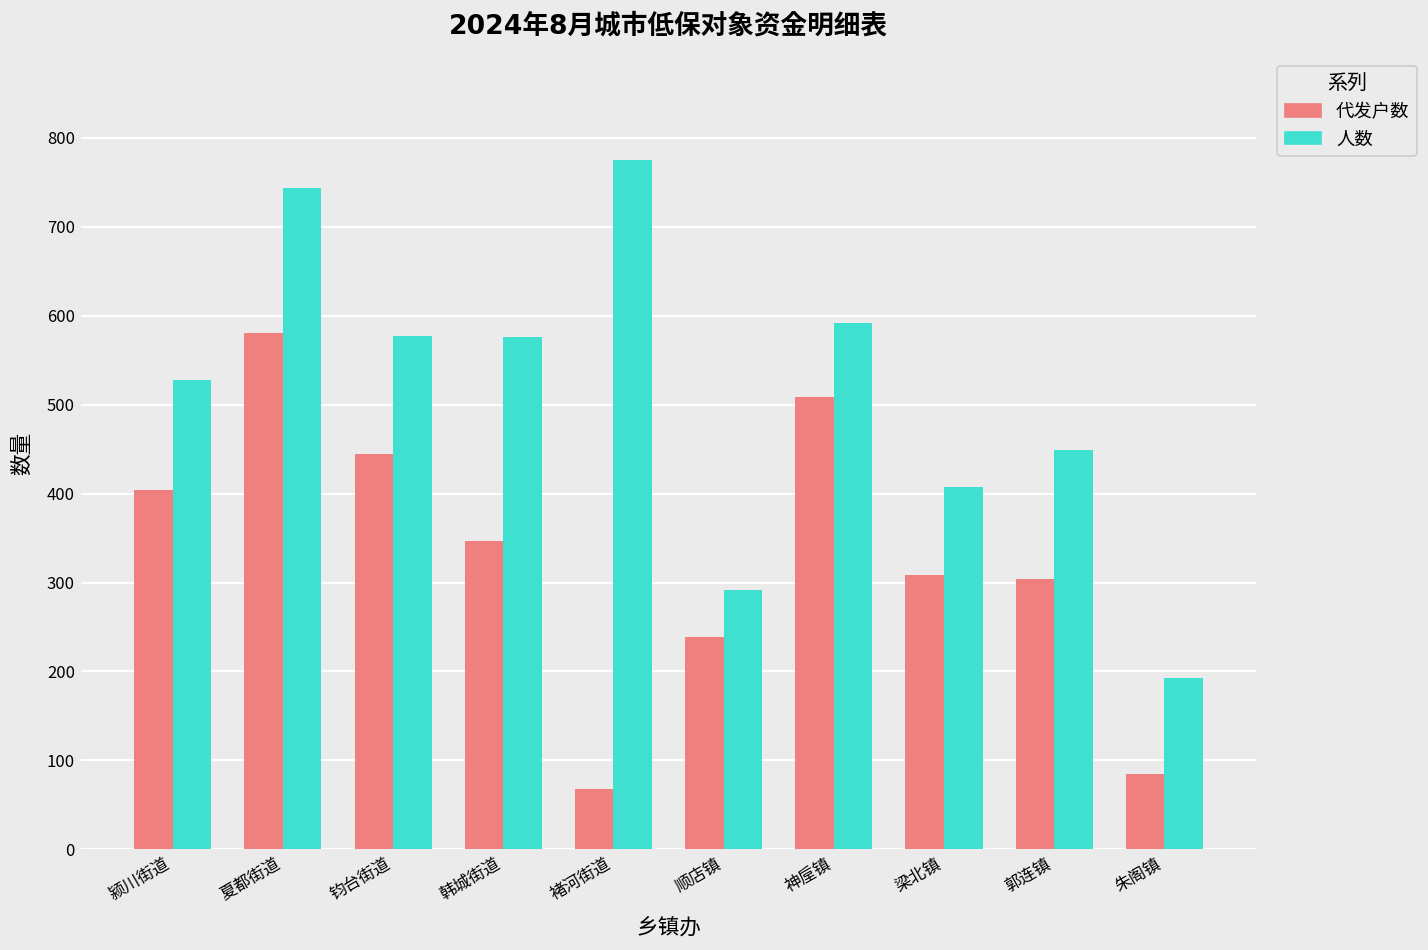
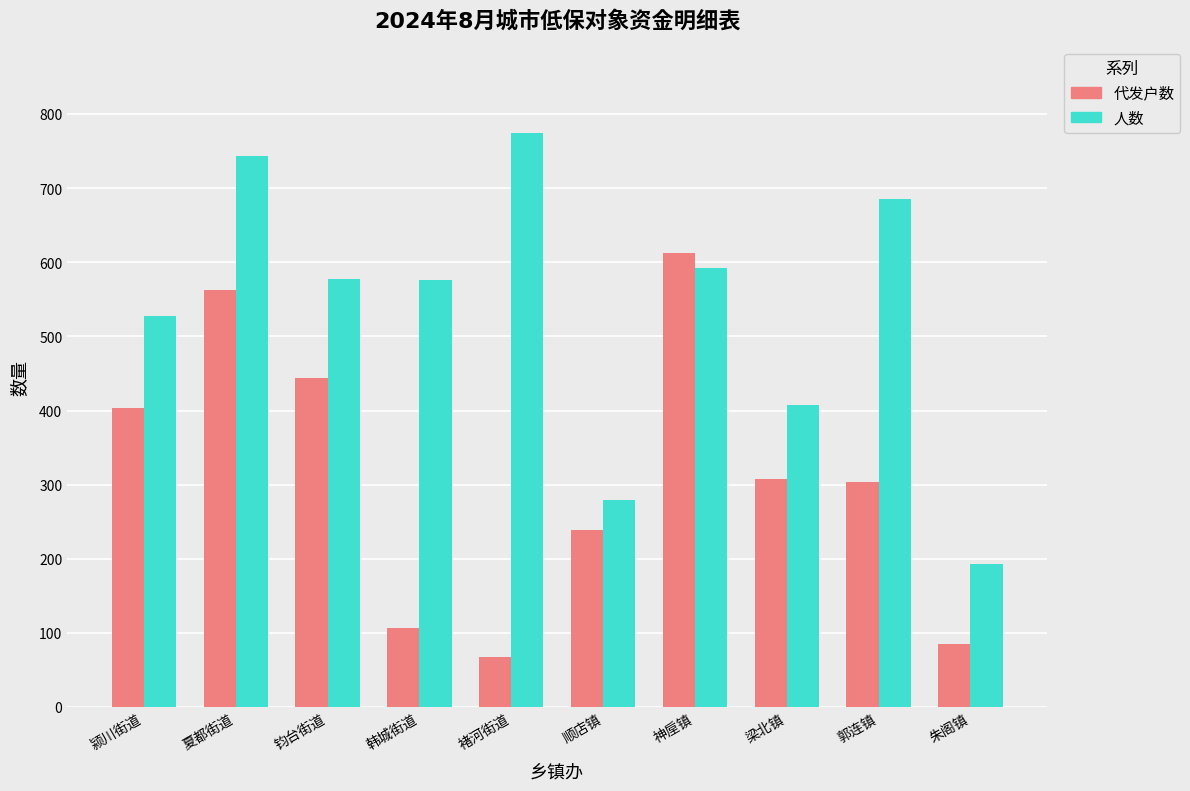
  {
    "代发户数": {
      "颍川街道": 400,
-     "夏都街道": 580,
+     "夏都街道": 560,
      "钧台街道": 440,
-     "韩城街道": 350,
+     "韩城街道": 110,
      "褚河街道": 70,
      "顺店镇": 240,
-     "神垕镇": 510,
+     "神垕镇": 610,
      "梁北镇": 310,
      "郭连镇": 300,
      "朱阁镇": 90
    },
    "人数": {
      "颍川街道": 530,
      "夏都街道": 740,
      "钧台街道": 580,
      "韩城街道": 580,
      "褚河街道": 780,
-     "顺店镇": 290,
+     "顺店镇": 280,
      "神垕镇": 590,
      "梁北镇": 410,
-     "郭连镇": 450,
+     "郭连镇": 690,
      "朱阁镇": 190
    }
  }
